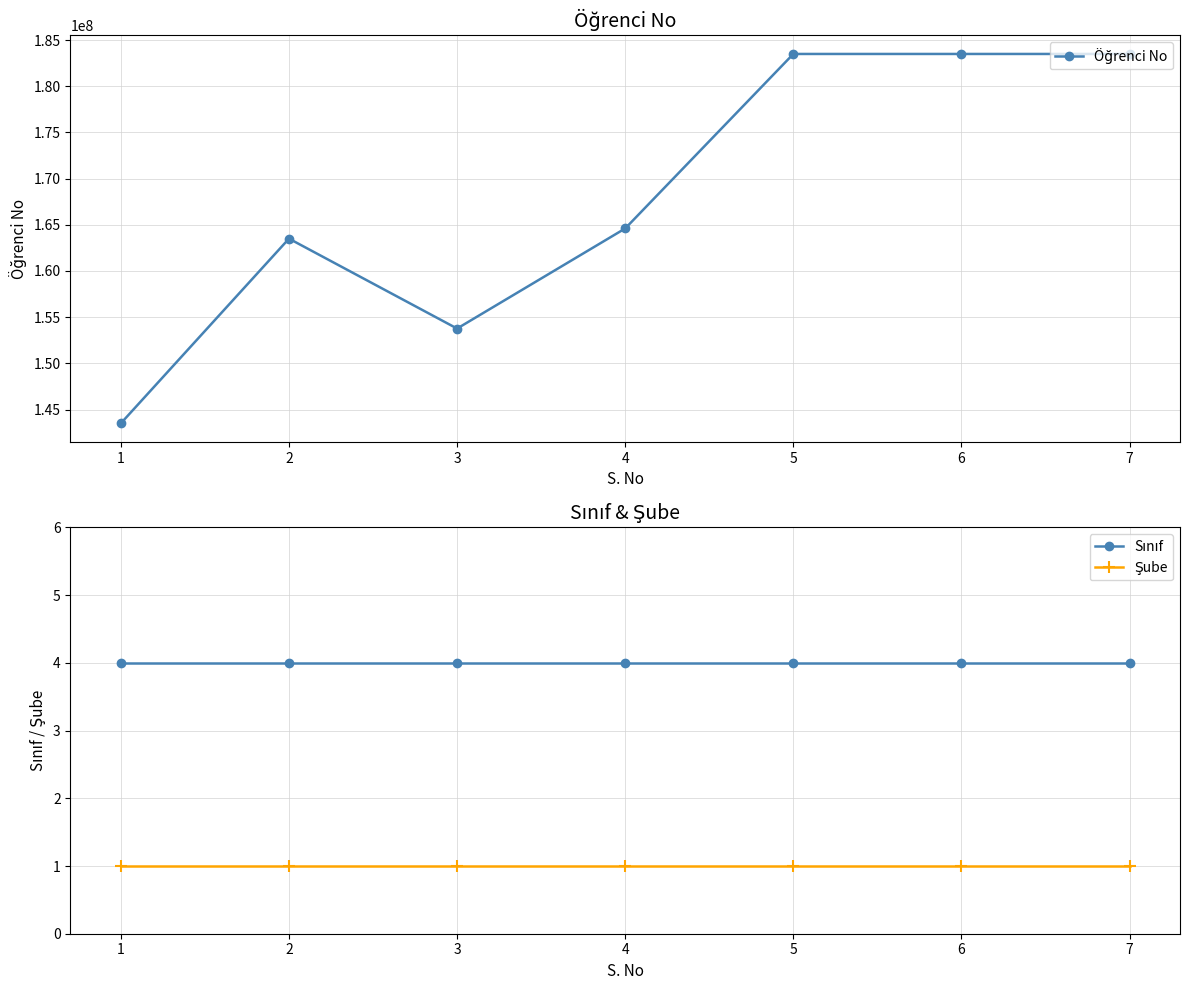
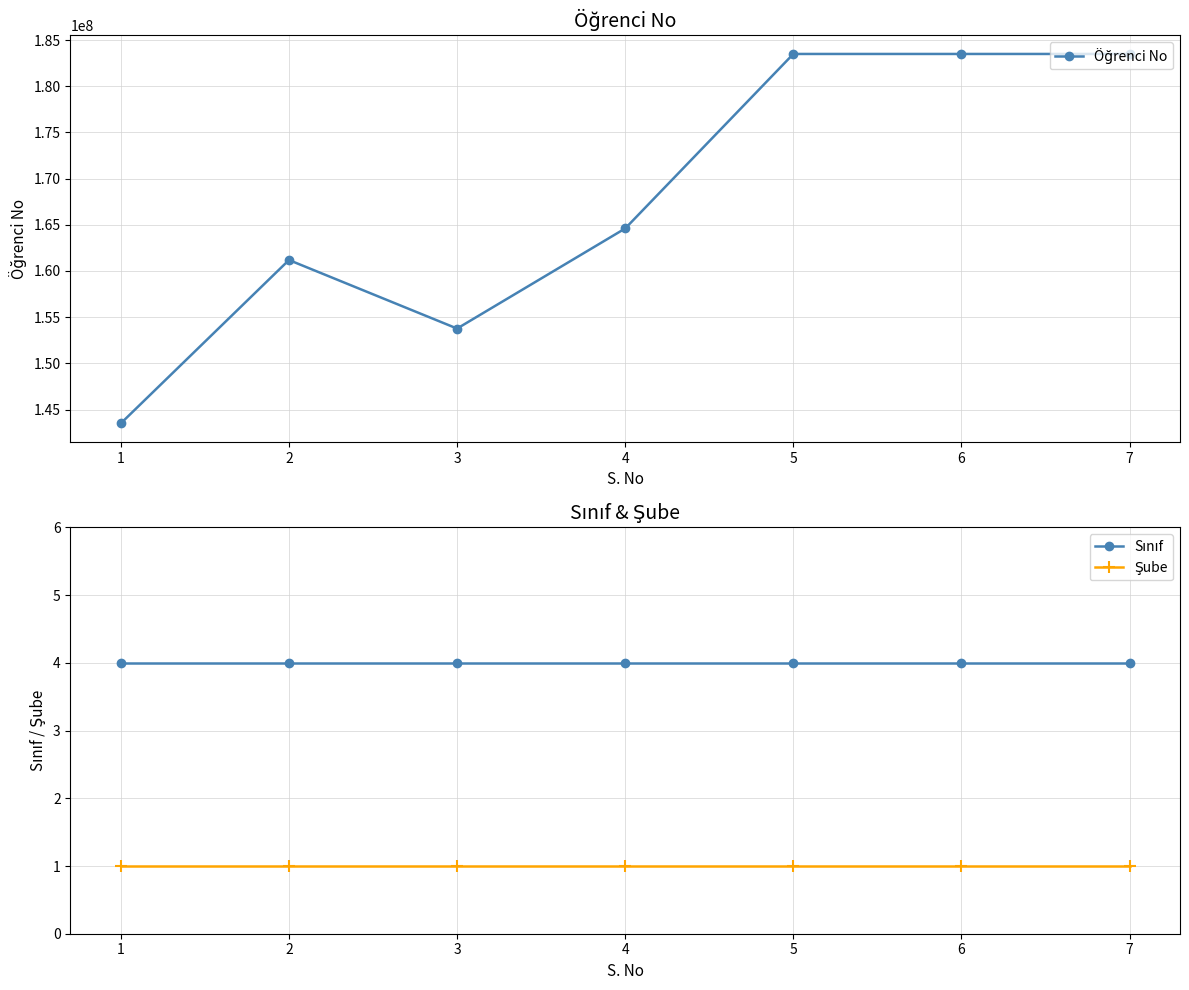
  {
    "Öğrenci No": {
      "1": 144000000,
-     "2": 164000000,
+     "2": 161000000,
      "3": 154000000,
      "4": 165000000,
      "5": 184000000,
      "6": 184000000
    },
    "Sınıf & Şube": {
      "Sınıf": {
        "1": 4.0,
        "2": 4.0,
        "3": 4.0,
        "4": 4.0,
        "5": 4.0,
        "6": 4.0,
        "7": 4.0
      },
      "Şube": {
        "1": 1.0,
        "2": 1.0,
        "3": 1.0,
        "4": 1.0,
        "5": 1.0,
        "6": 1.0,
        "7": 1.0
      }
    }
  }
